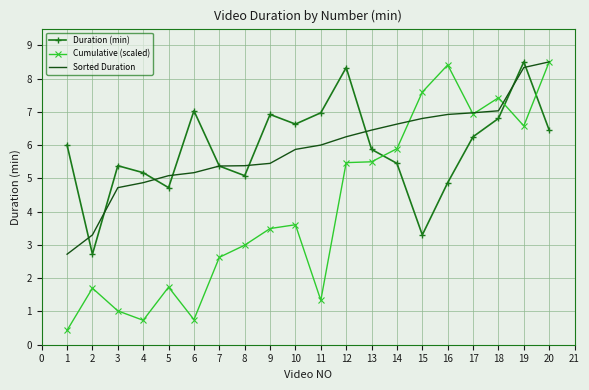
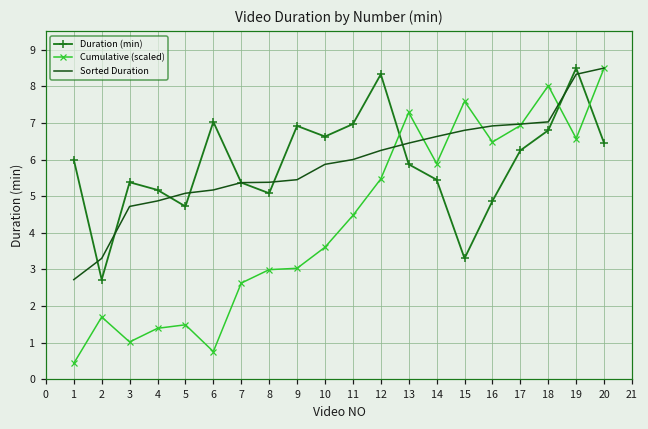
  {
    "Cumulative (scaled)": {
      "1": 0.4,
      "2": 1.7,
      "3": 1.0,
-     "4": 0.7,
-     "5": 1.7,
+     "4": 1.4,
+     "5": 1.5,
      "6": 0.8,
      "7": 2.6,
      "8": 3.0,
-     "9": 3.5,
+     "9": 3.0,
      "10": 3.6,
-     "11": 1.3,
+     "11": 4.5,
      "12": 5.5,
-     "13": 5.5,
+     "13": 7.3,
      "14": 5.9,
      "15": 7.6,
-     "16": 8.4,
-     "18": 7.4,
+     "16": 6.5,
+     "18": 8.0,
      "19": 6.6
    }
  }
